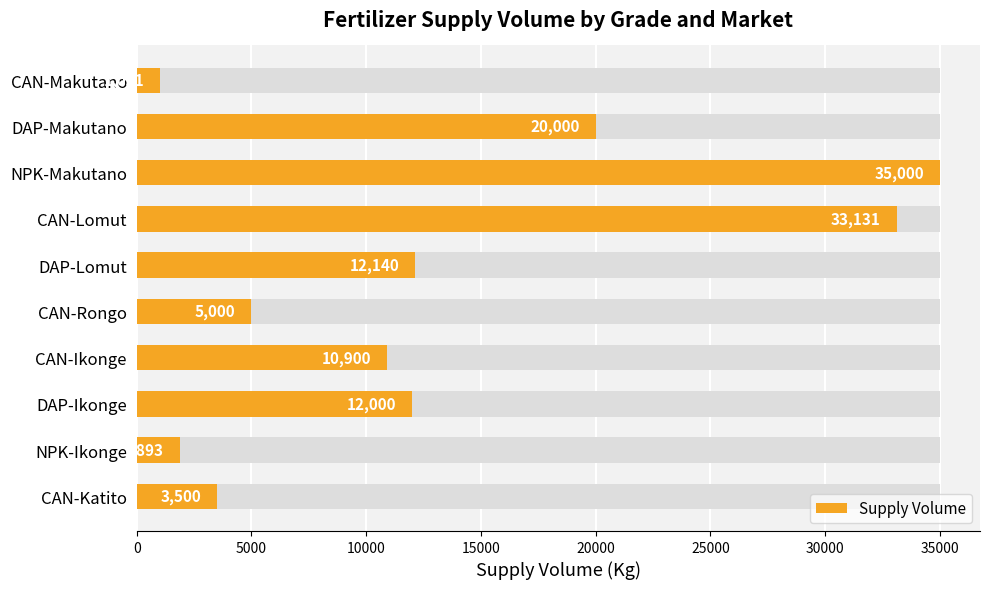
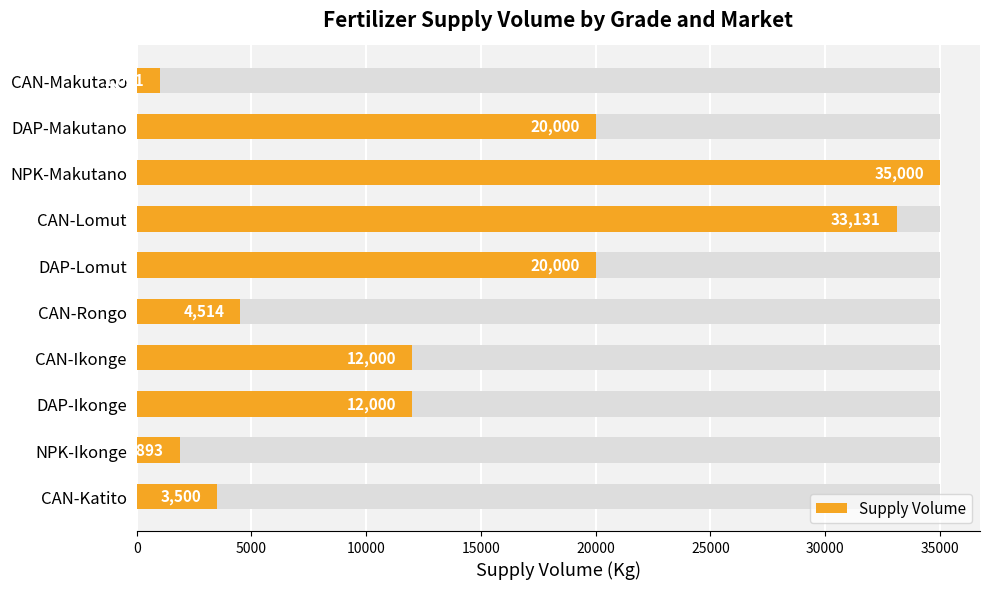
  {
    "Supply Volume": {
      "NPK-Makutano": "35,000",
-     "DAP-Lomut": "12,140",
-     "CAN-Rongo": "5,000",
-     "CAN-Ikonge": "10,900"
+     "DAP-Lomut": "20,000",
+     "CAN-Rongo": "4,514",
+     "CAN-Ikonge": "12,000"
    }
  }
